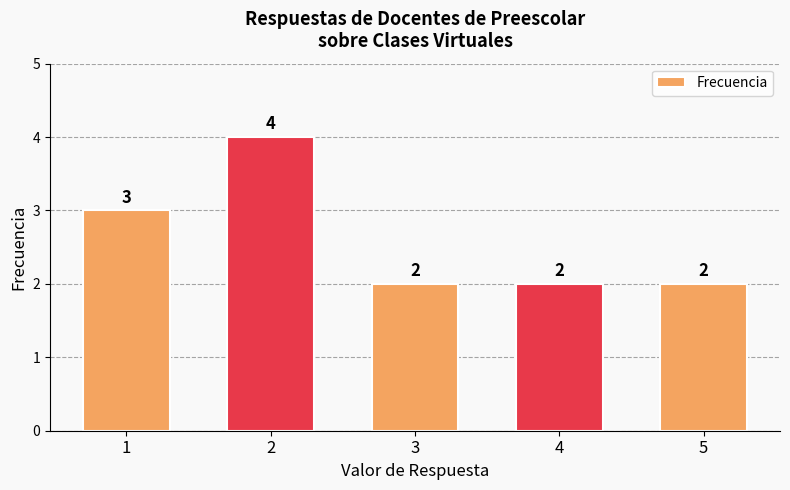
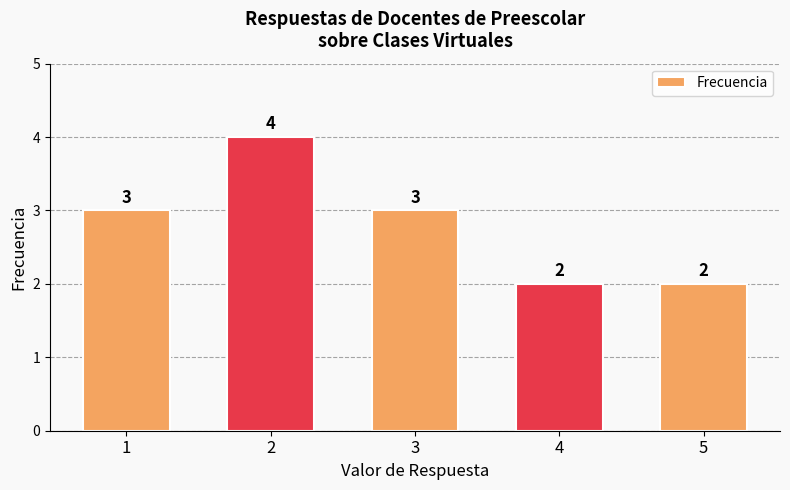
  {
    "1": 3,
    "2": 4,
-   "3": 2,
+   "3": 3,
    "4": 2,
    "5": 2
  }
